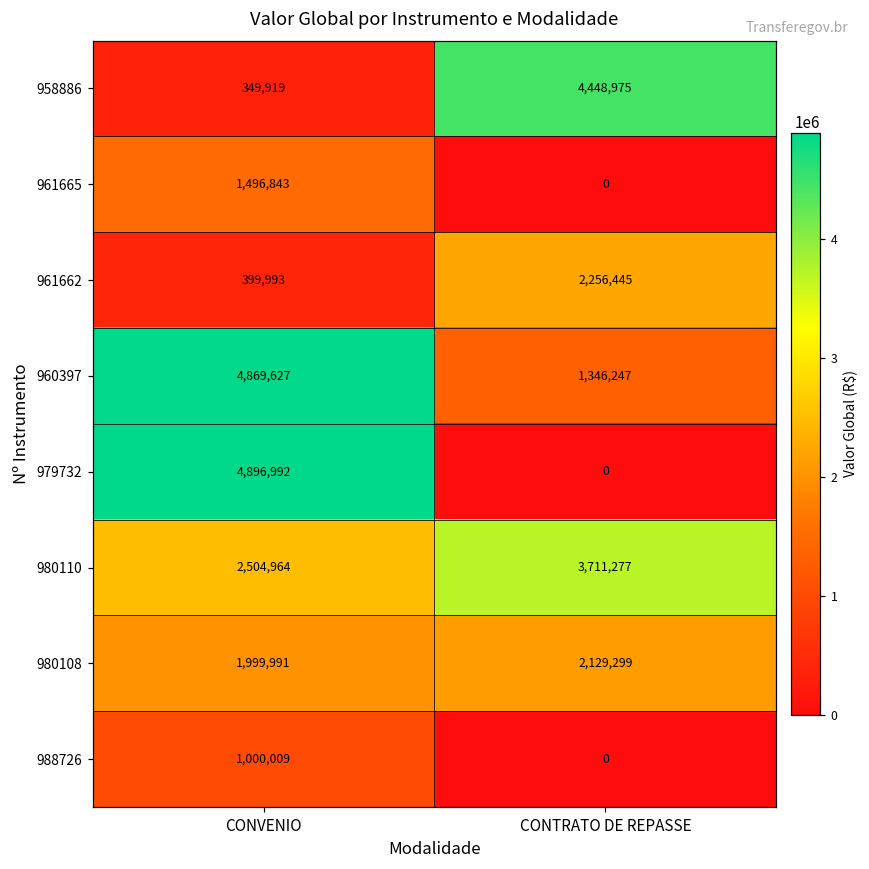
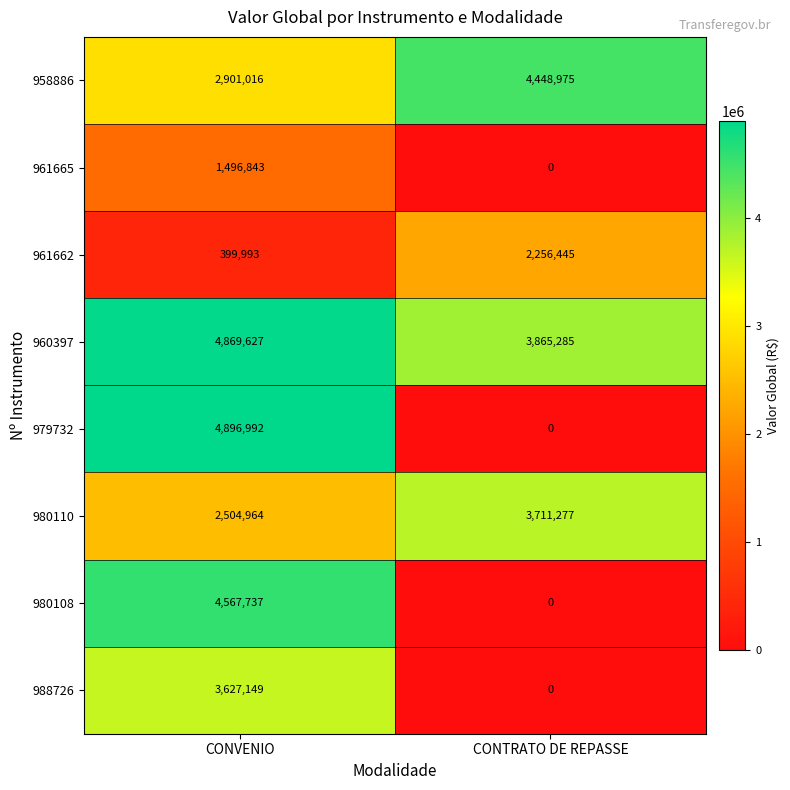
  {
    "958886": {
-     "CONVENIO": "349,919",
+     "CONVENIO": "2,901,016",
      "CONTRATO DE REPASSE": "4,448,975"
    },
    "961665": {
      "CONVENIO": "1,496,843",
      "CONTRATO DE REPASSE": "0"
    },
    "961662": {
      "CONVENIO": "399,993",
      "CONTRATO DE REPASSE": "2,256,445"
    },
    "960397": {
      "CONVENIO": "4,869,627",
-     "CONTRATO DE REPASSE": "1,346,247"
+     "CONTRATO DE REPASSE": "3,865,285"
    },
    "979732": {
      "CONVENIO": "4,896,992",
      "CONTRATO DE REPASSE": "0"
    },
    "980110": {
      "CONVENIO": "2,504,964",
      "CONTRATO DE REPASSE": "3,711,277"
    },
    "980108": {
-     "CONVENIO": "1,999,991",
-     "CONTRATO DE REPASSE": "2,129,299"
+     "CONVENIO": "4,567,737",
+     "CONTRATO DE REPASSE": "0"
    },
    "988726": {
-     "CONVENIO": "1,000,009",
+     "CONVENIO": "3,627,149",
      "CONTRATO DE REPASSE": "0"
    }
  }
